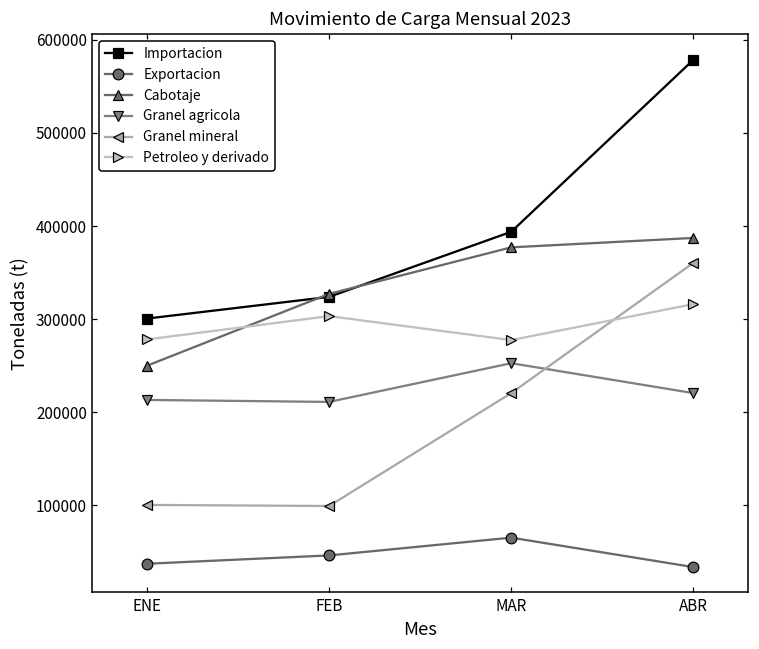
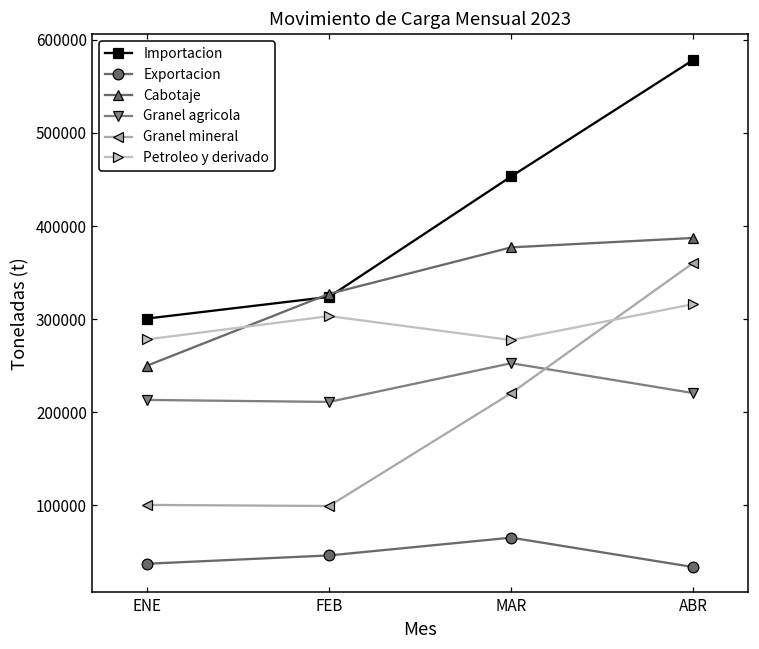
  {
    "Importacion": {
      "ENE": 300000,
      "FEB": 320000,
-     "MAR": 390000,
+     "MAR": 450000,
      "ABR": 580000
    }
  }
